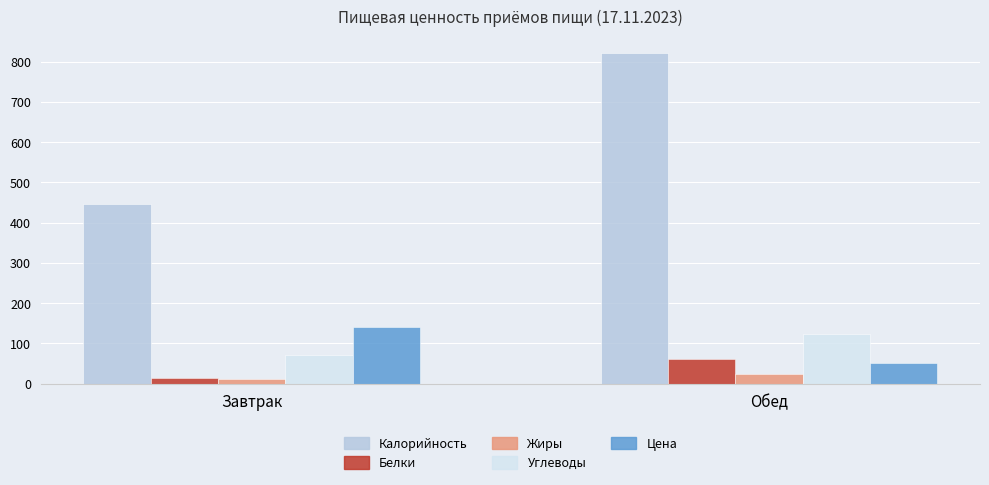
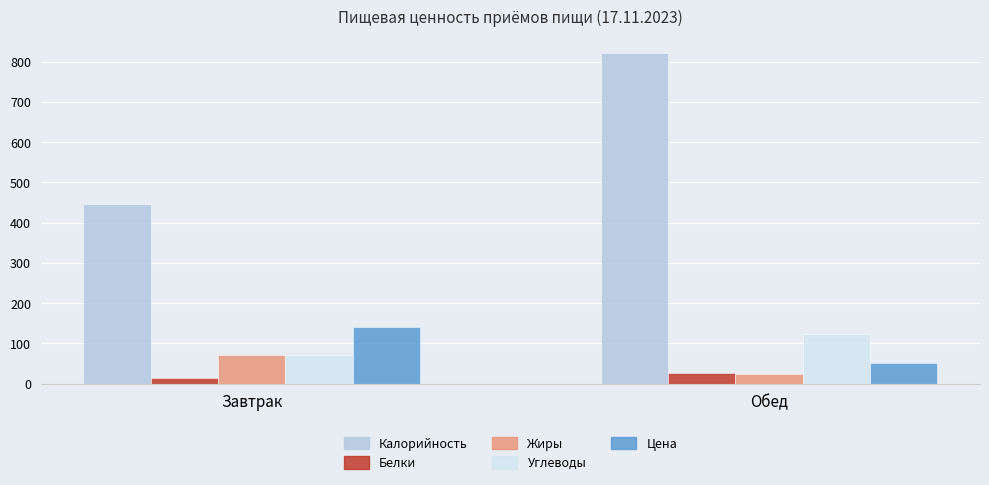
  {
    "Белки": {
      "Завтрак": 10,
-     "Обед": 60
+     "Обед": 30
    },
    "Жиры": {
-     "Завтрак": 10,
+     "Завтрак": 70,
      "Обед": 30
    },
    "Цена": {
      "Завтрак": 140,
      "Обед": 50
    }
  }
